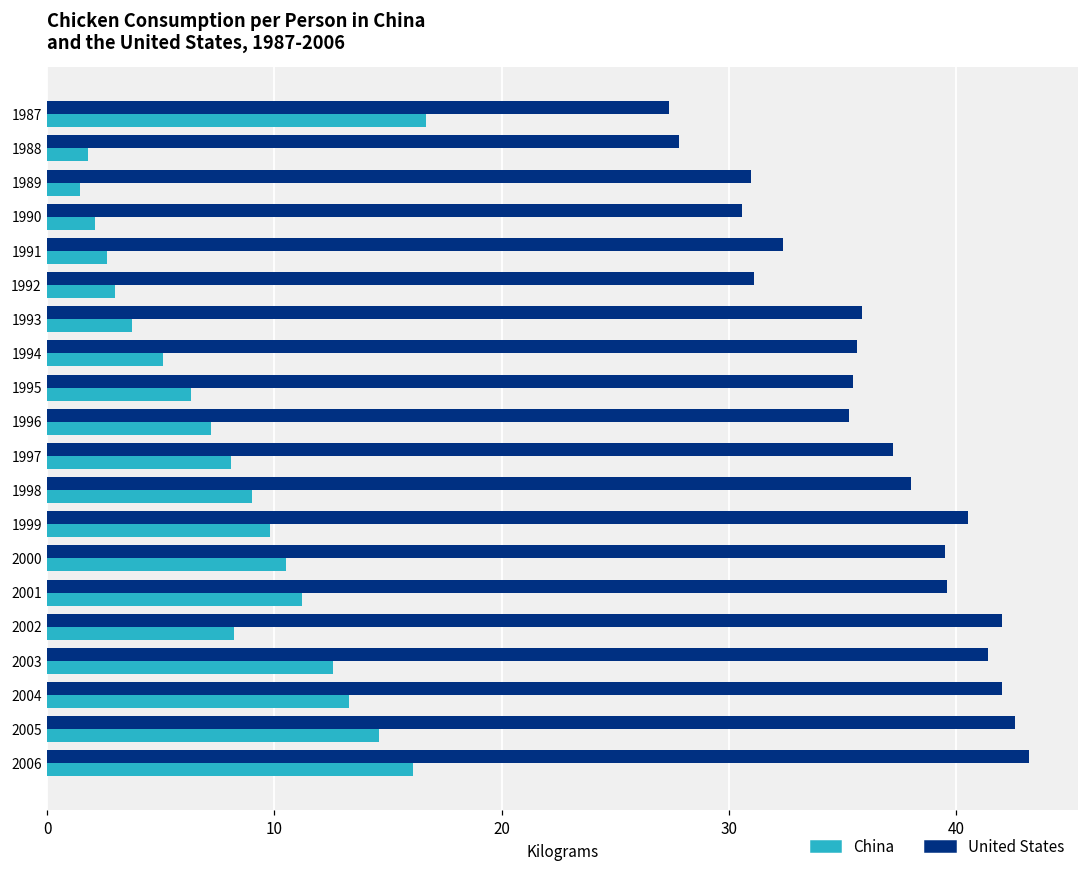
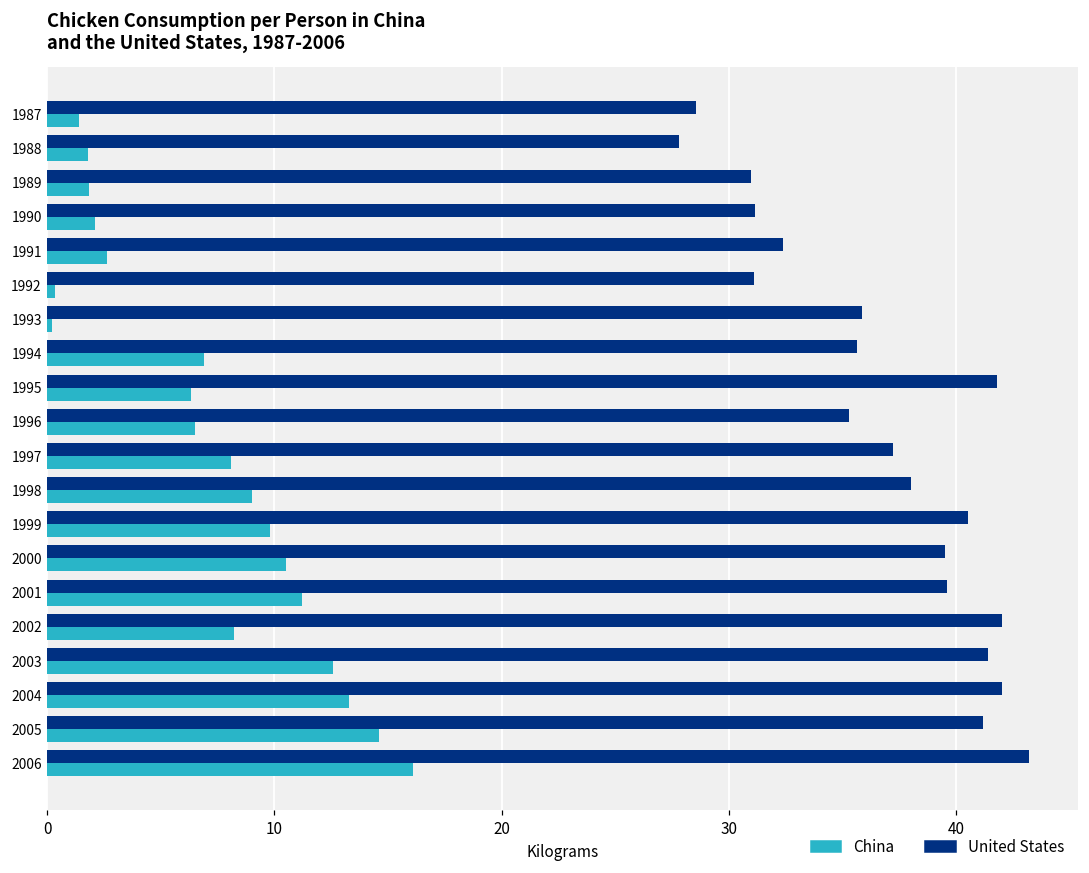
  {
    "China": {
-     "1987": 16.7,
+     "1987": 1.4,
      "1988": 1.8,
-     "1989": 1.4,
+     "1989": 1.8,
      "1990": 2.1,
      "1991": 2.6,
-     "1992": 3.0,
-     "1993": 3.7,
-     "1994": 5.1,
+     "1992": 0.3,
+     "1993": 0.2,
+     "1994": 6.9,
      "1995": 6.3,
-     "1996": 7.2,
+     "1996": 6.5,
      "1997": 8.1,
      "1998": 9.0,
      "1999": 9.8,
      "2000": 10.5,
      "2001": 11.2,
      "2002": 8.2,
      "2003": 12.6,
      "2004": 13.3,
      "2005": 14.6,
      "2006": 16.1
    },
    "United States": {
-     "1987": 27.4,
+     "1987": 28.6,
      "1988": 27.8,
      "1989": 31.0,
-     "1990": 30.6,
+     "1990": 31.2,
      "1991": 32.4,
      "1992": 31.1,
      "1993": 35.8,
      "1994": 35.6,
-     "1995": 35.5,
+     "1995": 41.8,
      "1996": 35.3,
      "1997": 37.2,
      "1998": 38.0,
      "1999": 40.5,
      "2000": 39.5,
      "2001": 39.6,
      "2002": 42.0,
      "2003": 41.4,
      "2004": 42.0,
-     "2005": 42.6,
+     "2005": 41.2,
      "2006": 43.2
    }
  }
